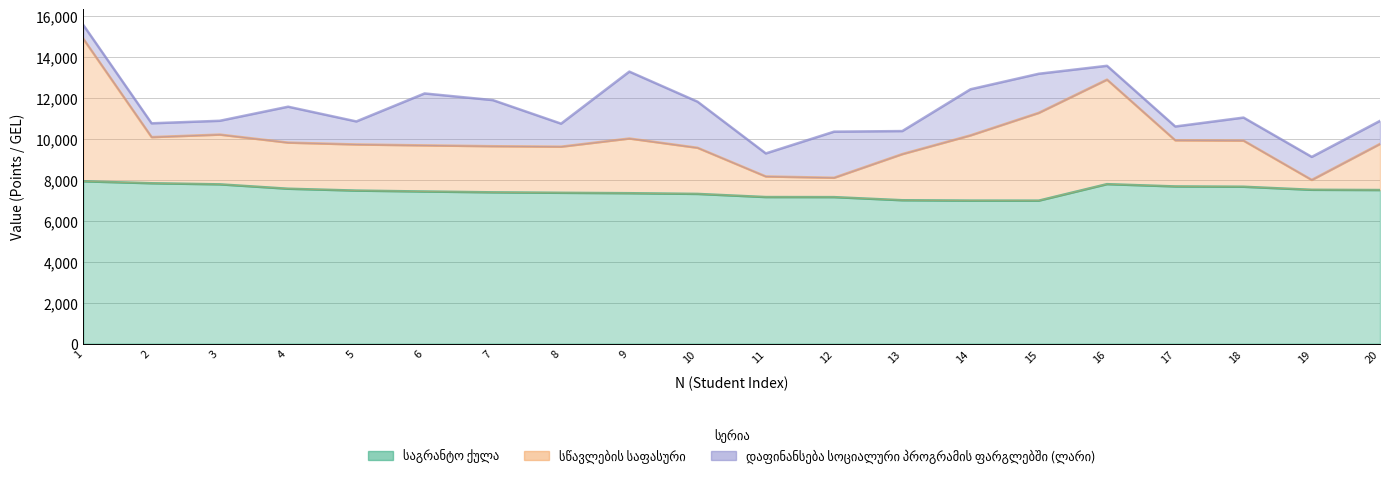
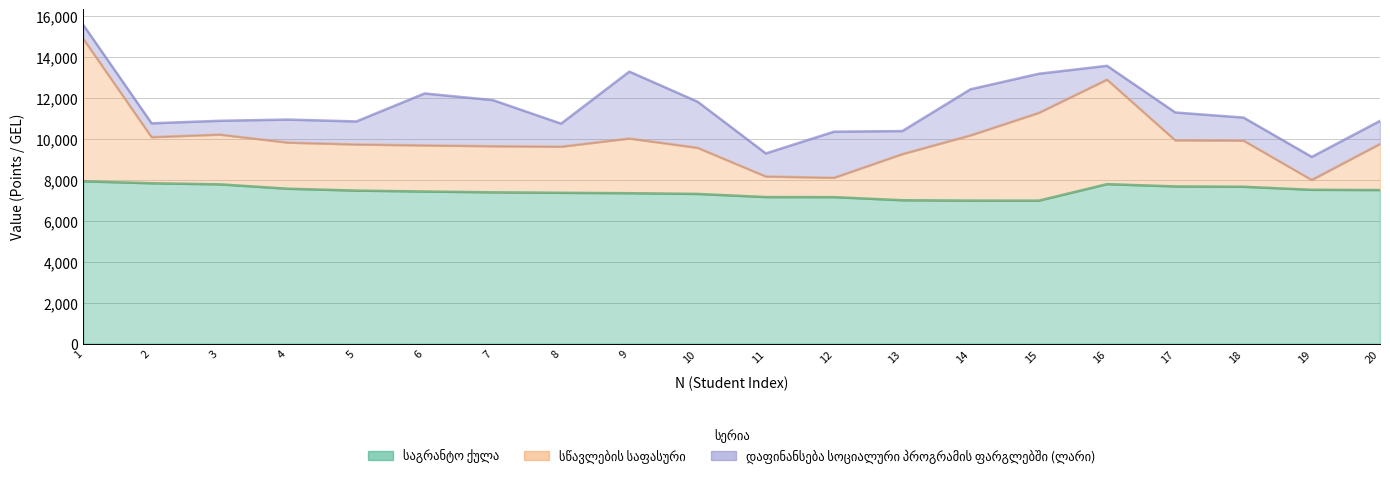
  {
    "სწავლების საფასური": {
      "1": "7,000",
      "2": "2,300",
      "3": "2,400",
      "4": "2,300",
      "5": "2,300",
      "6": "2,300",
      "7": "2,300",
      "8": "2,300",
      "9": "2,700",
      "10": "2,300",
      "11": "1,000",
      "12": "900",
      "13": "2,300",
      "14": "3,200",
      "15": "4,300",
      "16": "5,100",
      "17": "2,300",
      "18": "2,300",
      "19": "500",
      "20": "2,300"
    },
    "დაფინანსება სოციალური პროგრამის ფარგლებში (ლარი)": {
      "1": "700",
      "2": "700",
      "3": "700",
-     "4": "1,800",
+     "4": "1,100",
      "5": "1,100",
      "6": "2,500",
      "7": "2,300",
      "8": "1,100",
      "9": "3,300",
      "10": "2,300",
      "11": "1,100",
      "12": "2,300",
      "13": "1,100",
      "14": "2,300",
      "15": "1,900",
      "16": "700",
-     "17": "700",
+     "17": "1,400",
      "18": "1,100",
      "19": "1,100",
      "20": "1,100"
    }
  }
